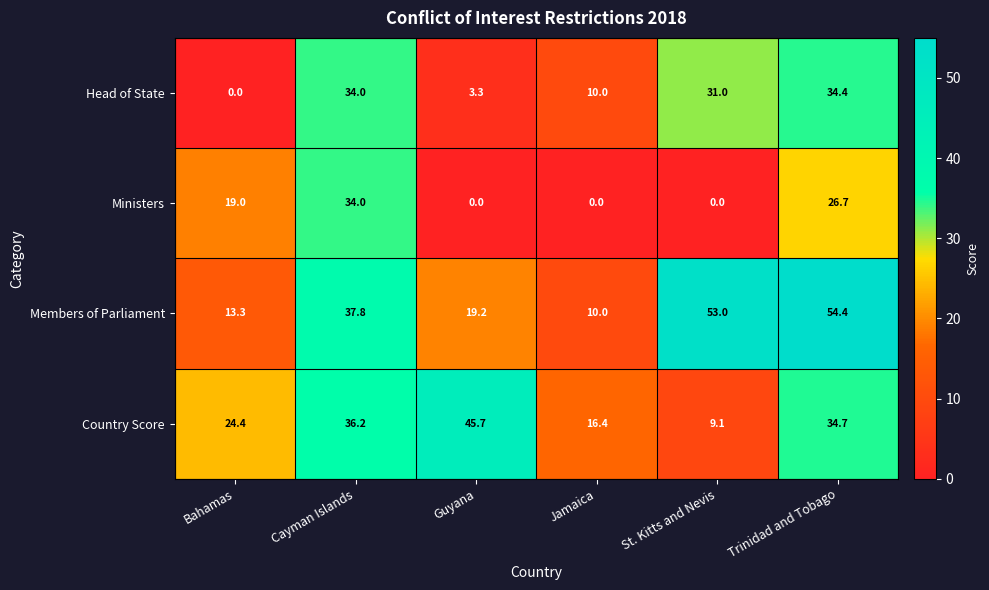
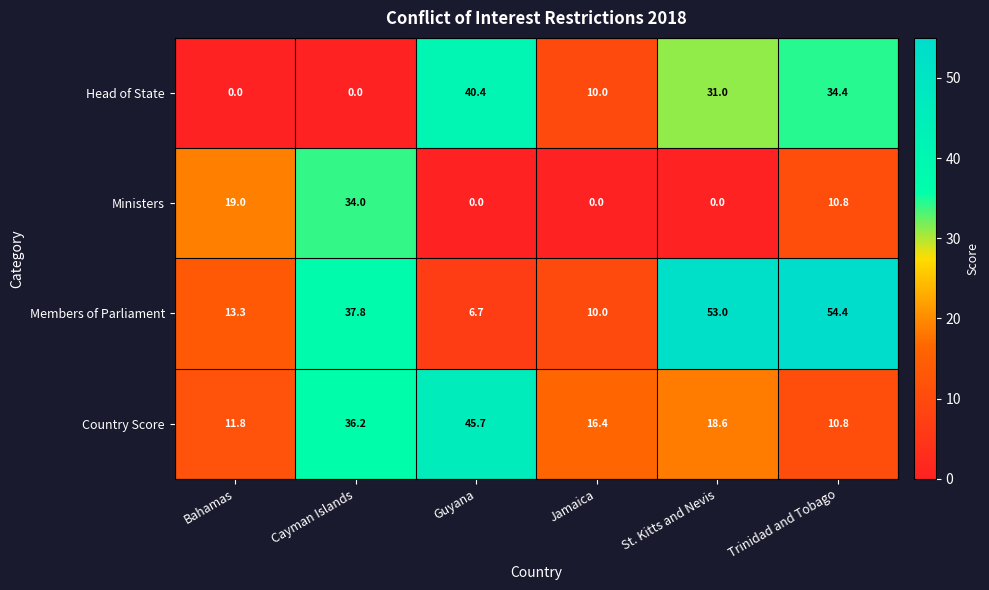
  {
    "Head of State": {
      "Bahamas": 0.0,
-     "Cayman Islands": 34.0,
-     "Guyana": 3.3,
+     "Cayman Islands": 0.0,
+     "Guyana": 40.4,
      "Jamaica": 10.0,
      "St. Kitts and Nevis": 31.0,
      "Trinidad and Tobago": 34.4
    },
    "Ministers": {
      "Bahamas": 19.0,
      "Cayman Islands": 34.0,
      "Guyana": 0.0,
      "Jamaica": 0.0,
      "St. Kitts and Nevis": 0.0,
-     "Trinidad and Tobago": 26.7
+     "Trinidad and Tobago": 10.8
    },
    "Members of Parliament": {
      "Bahamas": 13.3,
      "Cayman Islands": 37.8,
-     "Guyana": 19.2,
+     "Guyana": 6.7,
      "Jamaica": 10.0,
      "St. Kitts and Nevis": 53.0,
      "Trinidad and Tobago": 54.4
    },
    "Country Score": {
-     "Bahamas": 24.4,
+     "Bahamas": 11.8,
      "Cayman Islands": 36.2,
      "Guyana": 45.7,
      "Jamaica": 16.4,
-     "St. Kitts and Nevis": 9.1,
-     "Trinidad and Tobago": 34.7
+     "St. Kitts and Nevis": 18.6,
+     "Trinidad and Tobago": 10.8
    }
  }
